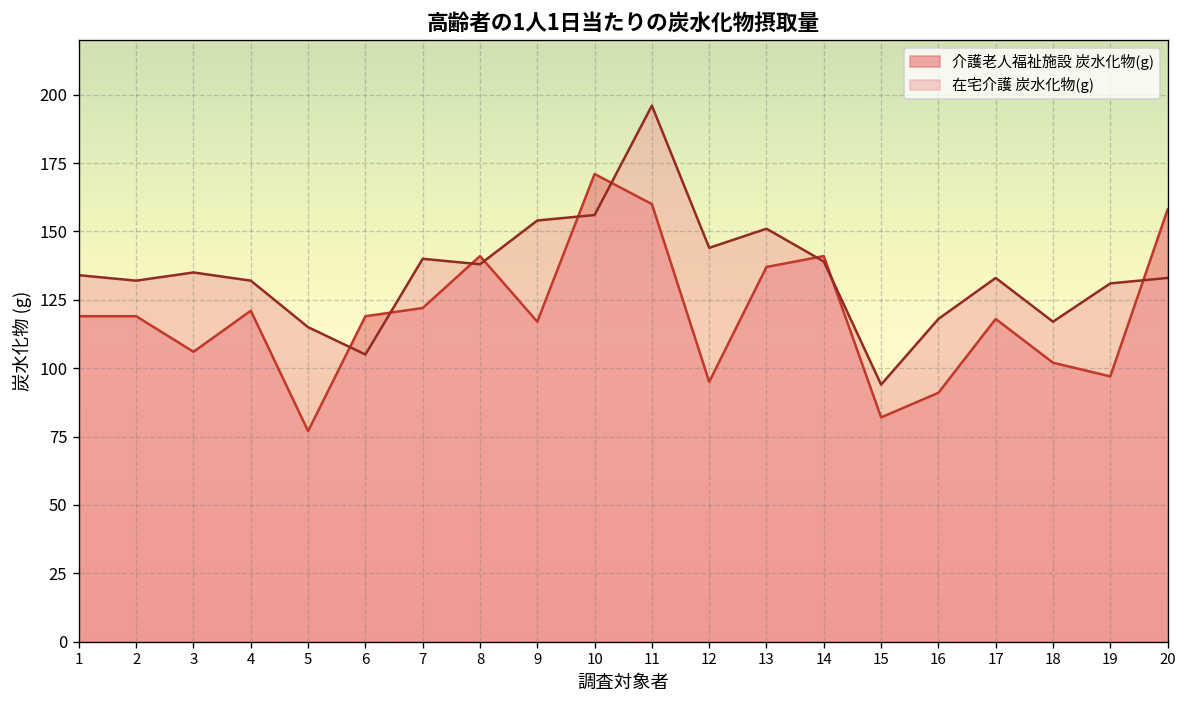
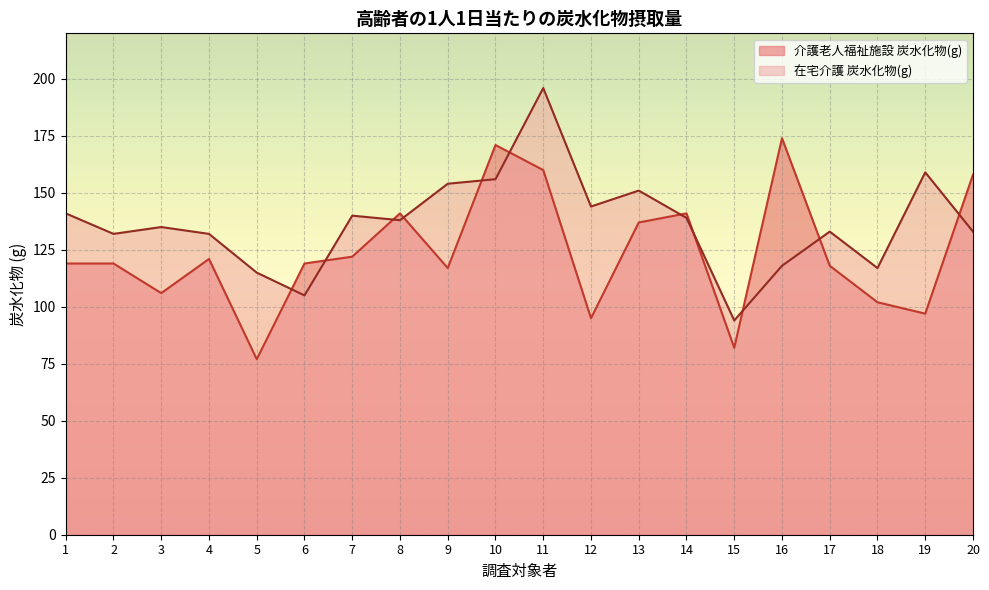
  {
    "介護老人福祉施設 炭水化物(g)": {
      "1": 119,
      "2": 119,
      "3": 106,
      "4": 121,
      "5": 77,
      "6": 119,
      "7": 122,
      "8": 141,
      "9": 117,
      "10": 171,
      "11": 160,
      "12": 95,
      "13": 137,
      "14": 141,
      "15": 82,
-     "16": 91,
+     "16": 174,
      "17": 118,
      "18": 102,
      "19": 97,
      "20": 158
    },
    "在宅介護 炭水化物(g)": {
-     "1": 134,
+     "1": 141,
      "2": 132,
      "3": 135,
      "4": 132,
      "5": 115,
      "6": 105,
      "7": 140,
      "8": 138,
      "9": 154,
      "10": 156,
      "11": 196,
      "12": 144,
      "13": 151,
      "14": 139,
      "15": 94,
      "16": 118,
      "17": 133,
      "18": 117,
-     "19": 131,
+     "19": 159,
      "20": 133
    }
  }
